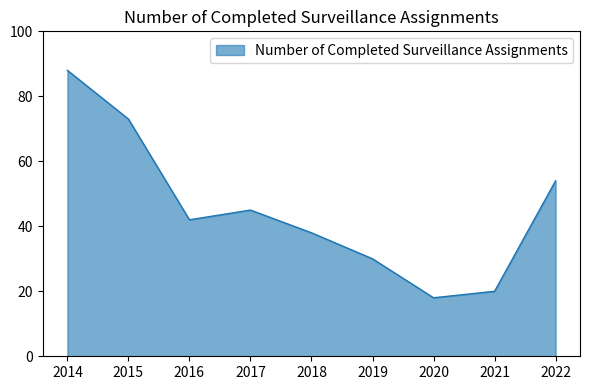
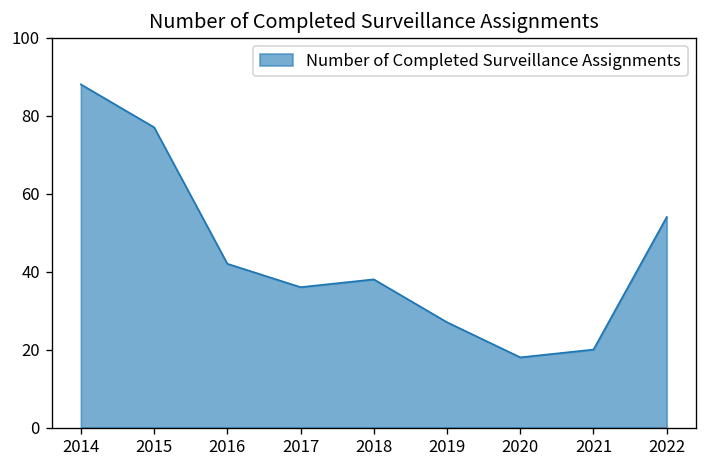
  {
    "2014": 88,
-   "2015": 73,
+   "2015": 77,
    "2016": 42,
-   "2017": 45,
+   "2017": 36,
    "2018": 38,
-   "2019": 30,
+   "2019": 27,
    "2020": 18,
    "2021": 20,
    "2022": 54
  }
